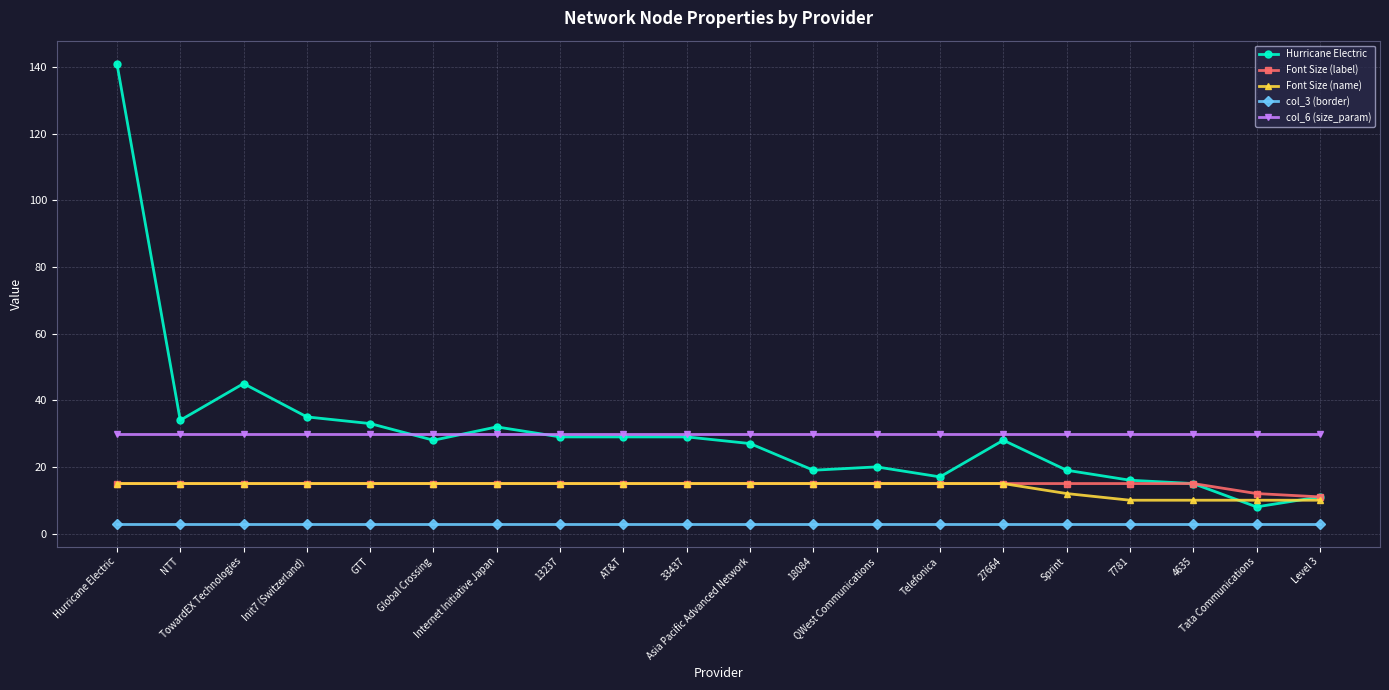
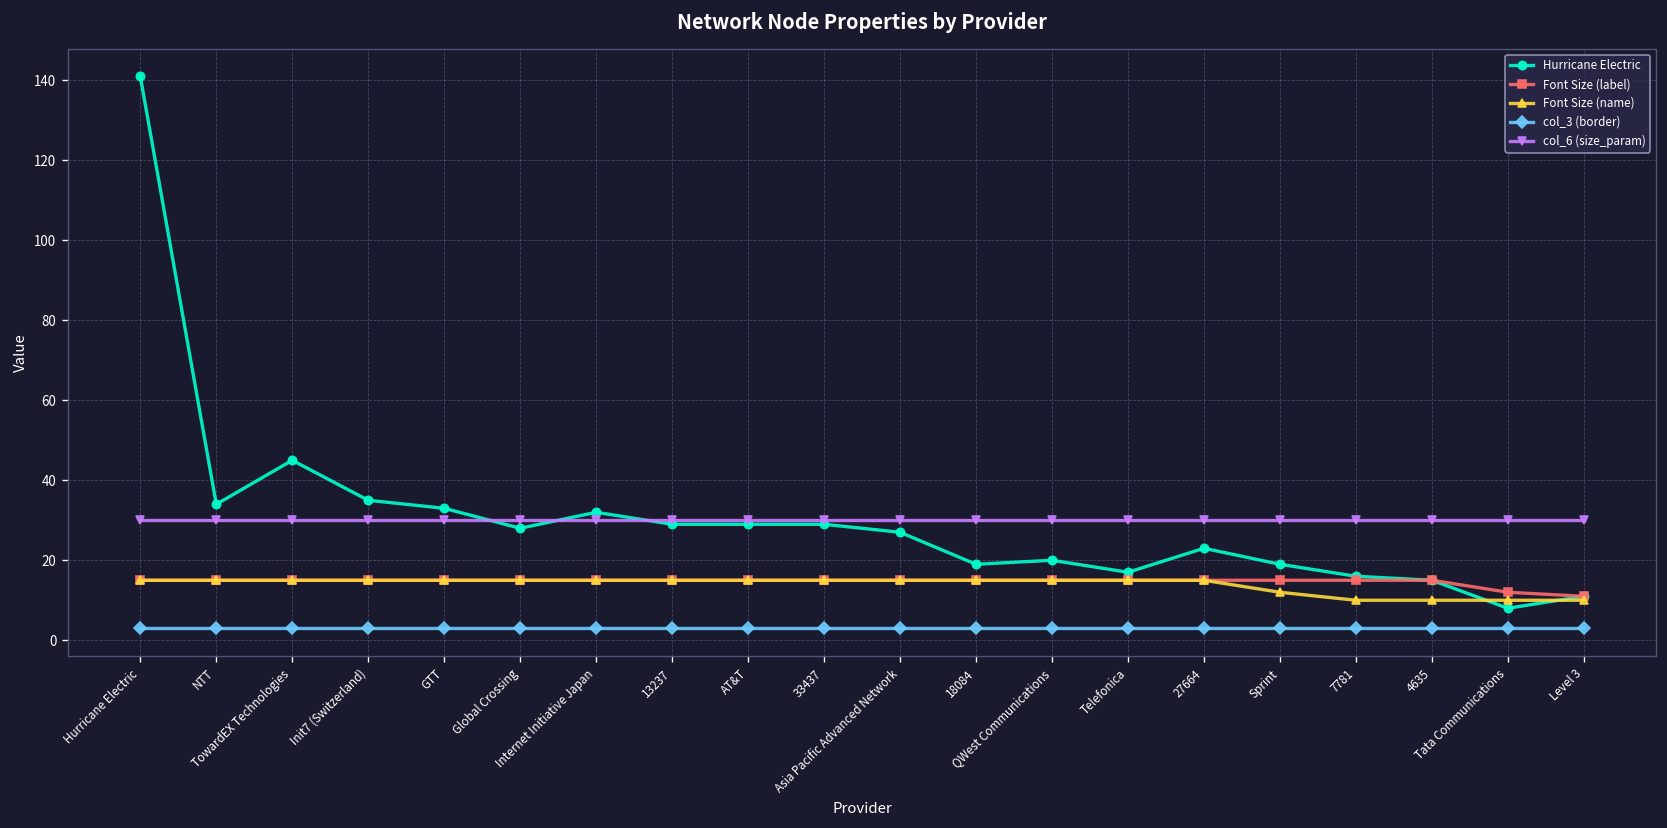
  {
    "Hurricane Electric": {
      "Hurricane Electric": 141,
      "NTT": 34,
      "TowardEX Technologies": 45,
      "Init7 (Switzerland)": 35,
      "GTT": 33,
      "Global Crossing": 28,
      "Internet Initiative Japan": 32,
      "13237": 29,
      "AT&T": 29,
      "33437": 29,
      "Asia Pacific Advanced Network": 27,
      "18084": 19,
      "QWest Communications": 20,
      "Telefonica": 17,
-     "27664": 28,
+     "27664": 23,
      "Sprint": 19,
      "7781": 16,
      "Tata Communications": 8
    },
    "Font Size (label)": {
      "Sprint": 15,
      "7781": 15,
      "Tata Communications": 12
    },
    "Font Size (name)": {
      "Sprint": 12,
      "7781": 10,
      "4635": 10,
      "Tata Communications": 10,
      "Level 3": 10
    },
    "col_3 (border)": {
      "Hurricane Electric": 3,
      "NTT": 3,
      "TowardEX Technologies": 3,
      "Init7 (Switzerland)": 3,
      "GTT": 3,
      "Global Crossing": 3,
      "Internet Initiative Japan": 3,
      "13237": 3,
      "AT&T": 3,
      "33437": 3,
      "Asia Pacific Advanced Network": 3,
      "18084": 3,
      "QWest Communications": 3,
      "Telefonica": 3,
      "27664": 3,
      "Sprint": 3,
      "7781": 3,
      "4635": 3,
      "Tata Communications": 3,
      "Level 3": 3
    },
    "col_6 (size_param)": {
      "Hurricane Electric": 30,
      "NTT": 30,
      "TowardEX Technologies": 30,
      "Init7 (Switzerland)": 30,
      "GTT": 30,
      "Global Crossing": 30,
      "Internet Initiative Japan": 30,
      "13237": 30,
      "AT&T": 30,
      "33437": 30,
      "Asia Pacific Advanced Network": 30,
      "18084": 30,
      "QWest Communications": 30,
      "Telefonica": 30,
      "27664": 30,
      "Sprint": 30,
      "7781": 30,
      "4635": 30,
      "Tata Communications": 30,
      "Level 3": 30
    }
  }
